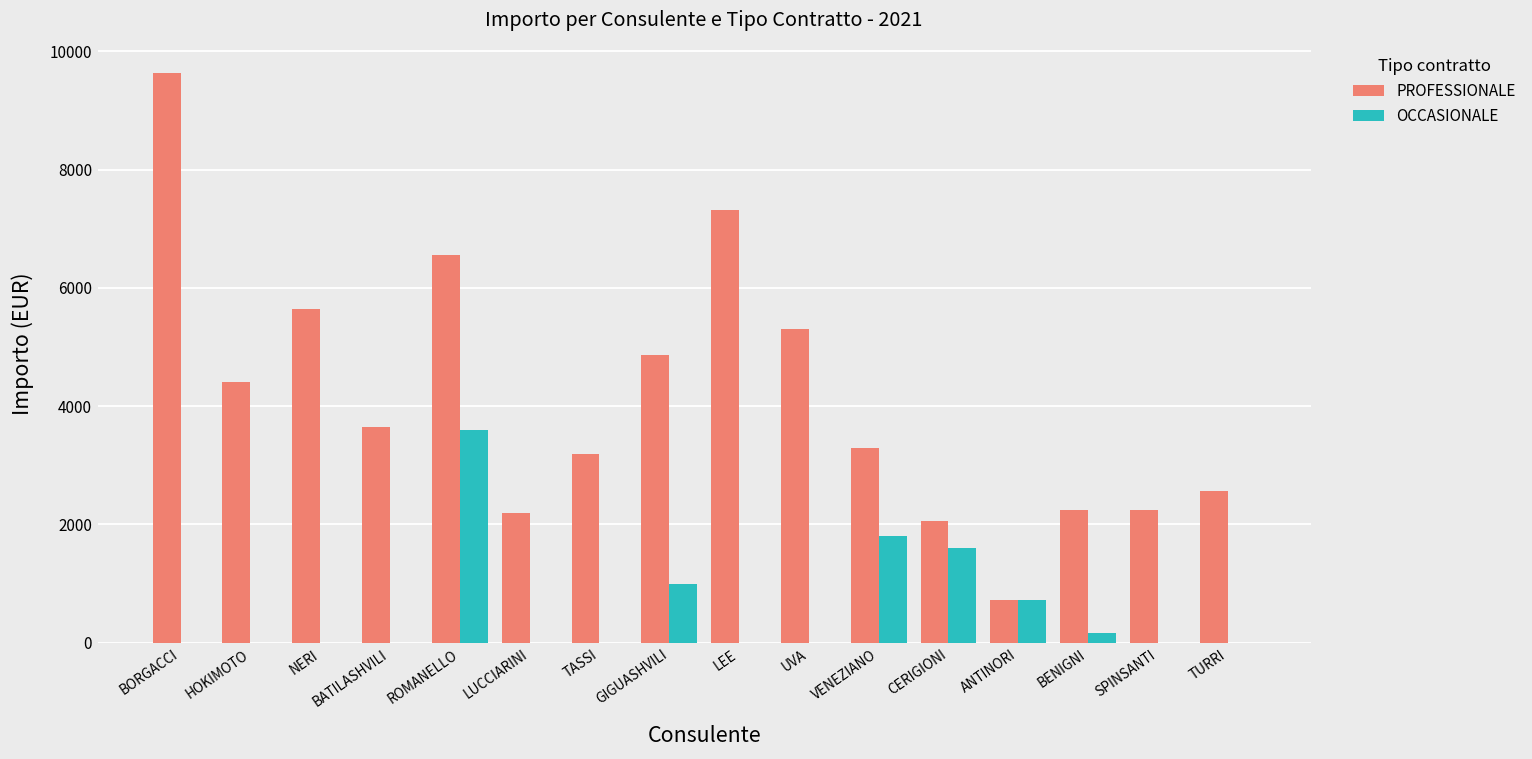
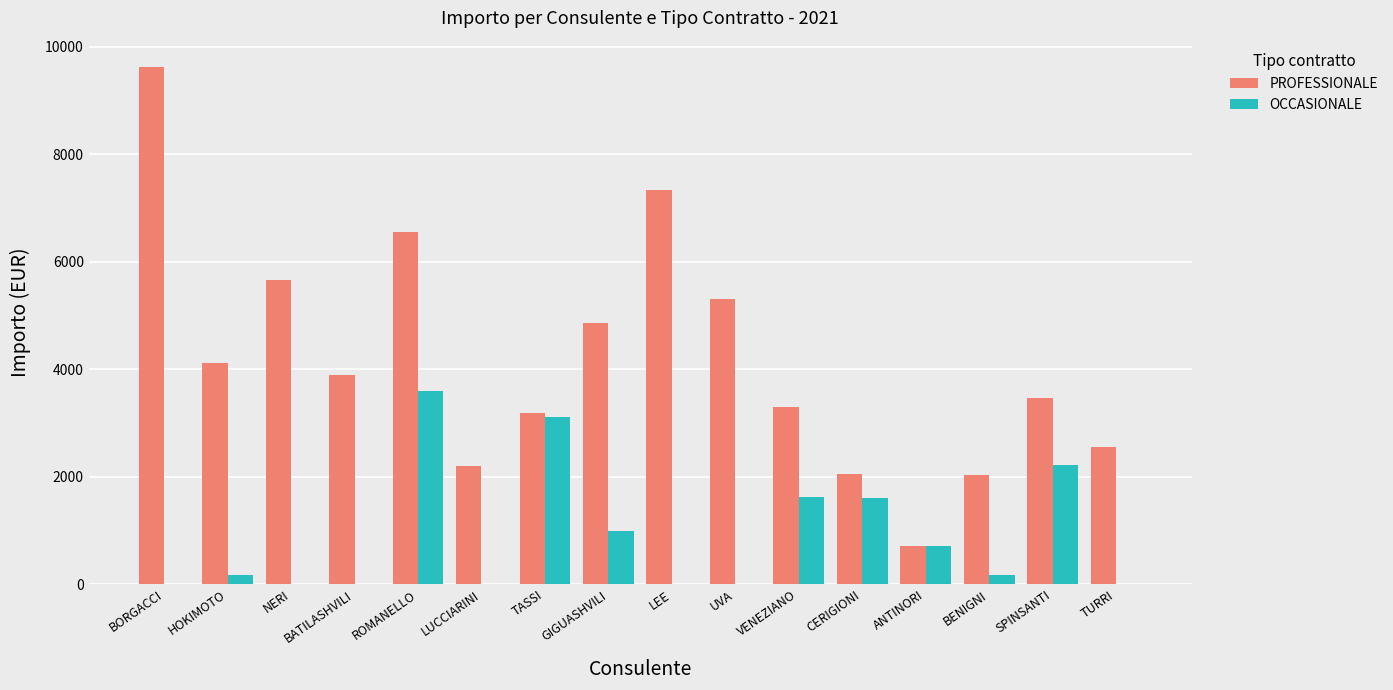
  {
    "PROFESSIONALE": {
      "BORGACCI": 9600,
-     "HOKIMOTO": 4400,
+     "HOKIMOTO": 4100,
      "NERI": 5700,
-     "BATILASHVILI": 3700,
+     "BATILASHVILI": 3900,
      "ROMANELLO": 6600,
      "LUCCIARINI": 2200,
      "TASSI": 3200,
      "GIGUASHVILI": 4900,
      "LEE": 7300,
      "UVA": 5300,
      "VENEZIANO": 3300,
      "CERIGIONI": 2100,
      "ANTINORI": 700,
-     "BENIGNI": 2300,
-     "SPINSANTI": 2300,
+     "BENIGNI": 2000,
+     "SPINSANTI": 3500,
      "TURRI": 2600
    },
    "OCCASIONALE": {
      "BORGACCI": 0,
-     "HOKIMOTO": 0,
+     "HOKIMOTO": 200,
      "NERI": 0,
      "BATILASHVILI": 0,
      "ROMANELLO": 3600,
      "LUCCIARINI": 0,
-     "TASSI": 0,
+     "TASSI": 3100,
      "GIGUASHVILI": 1000,
      "LEE": 0,
      "UVA": 0,
-     "VENEZIANO": 1800,
+     "VENEZIANO": 1600,
      "CERIGIONI": 1600,
      "ANTINORI": 700,
      "BENIGNI": 200,
-     "SPINSANTI": 0,
+     "SPINSANTI": 2200,
      "TURRI": 0
    }
  }
